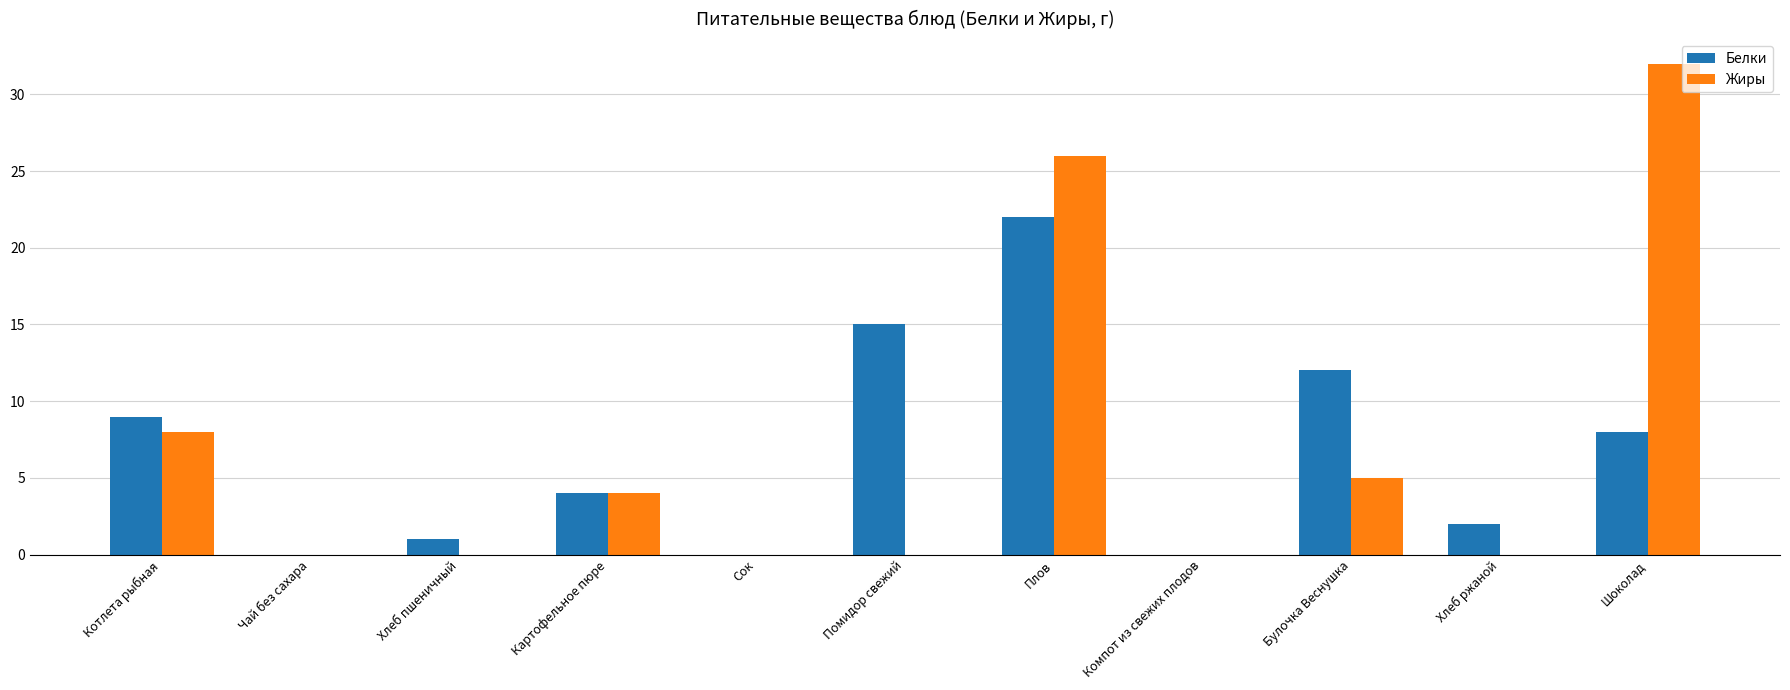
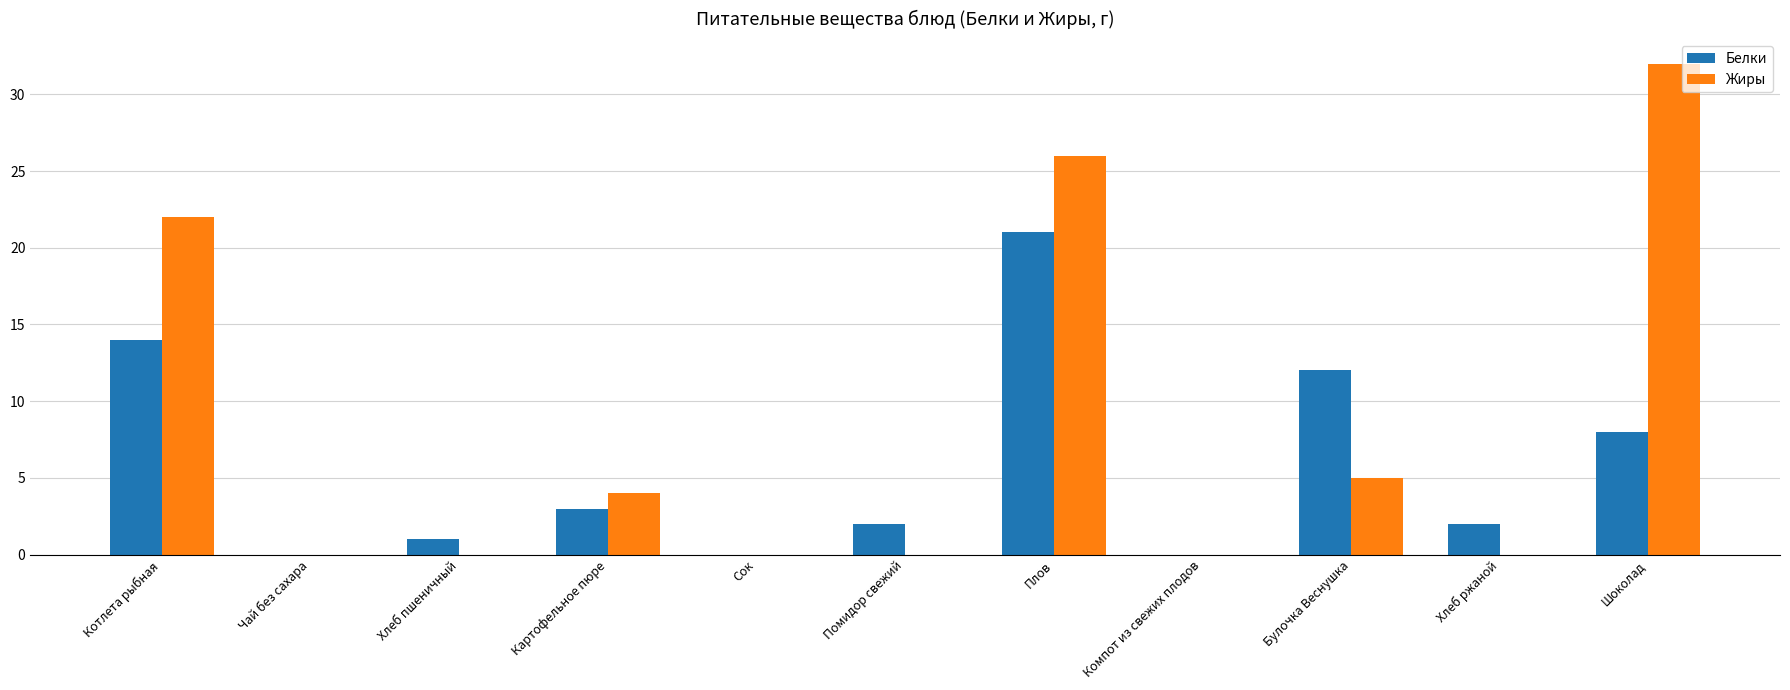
  {
    "Белки": {
-     "Котлета рыбная": 9,
+     "Котлета рыбная": 14,
      "Чай без сахара": 0,
      "Хлеб пшеничный": 1,
-     "Картофельное пюре": 4,
+     "Картофельное пюре": 3,
      "Сок": 0,
-     "Помидор свежий": 15,
-     "Плов": 22,
+     "Помидор свежий": 2,
+     "Плов": 21,
      "Компот из свежих плодов": 0,
      "Булочка Веснушка": 12,
      "Хлеб ржаной": 2,
      "Шоколад": 8
    },
    "Жиры": {
-     "Котлета рыбная": 8,
+     "Котлета рыбная": 22,
      "Чай без сахара": 0,
      "Хлеб пшеничный": 0,
      "Картофельное пюре": 4,
      "Сок": 0,
      "Помидор свежий": 0,
      "Плов": 26,
      "Компот из свежих плодов": 0,
      "Булочка Веснушка": 5,
      "Хлеб ржаной": 0,
      "Шоколад": 32
    }
  }
